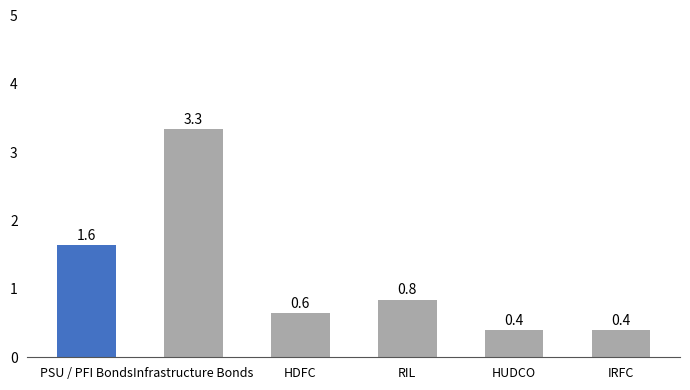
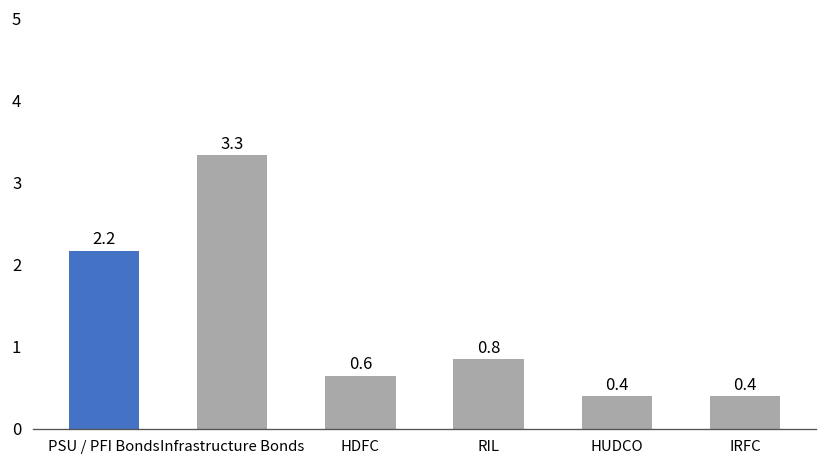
  {
-   "PSU / PFI Bonds": 1.6,
+   "PSU / PFI Bonds": 2.2,
    "Infrastructure Bonds": 3.3,
    "HDFC": 0.6,
    "RIL": 0.8,
    "HUDCO": 0.4,
    "IRFC": 0.4
  }
